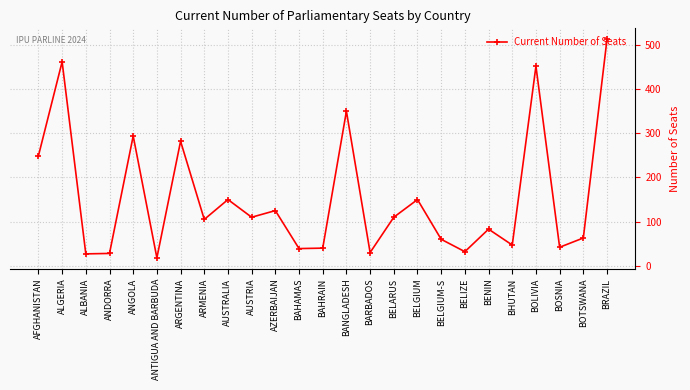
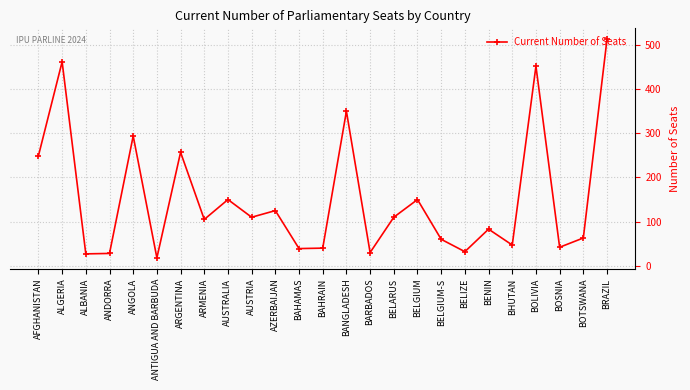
  {
    "AFGHANISTAN": 250,
    "ALBANIA": 30,
    "ANDORRA": 30,
    "ANGOLA": 290,
    "ANTIGUA AND BARBUDA": 20,
-   "ARGENTINA": 280,
+   "ARGENTINA": 260,
    "ARMENIA": 110,
    "AUSTRALIA": 150,
    "AUSTRIA": 110,
    "AZERBAIJAN": 130,
    "BAHAMAS": 40,
    "BAHRAIN": 40,
    "BANGLADESH": 350,
    "BARBADOS": 30,
    "BELARUS": 110,
    "BELGIUM": 150,
    "BELGIUM-S": 60,
    "BELIZE": 30,
    "BENIN": 80,
    "BHUTAN": 50,
    "BOLIVIA": 450,
    "BOSNIA": 40,
    "BOTSWANA": 60,
    "BRAZIL": 510
  }
